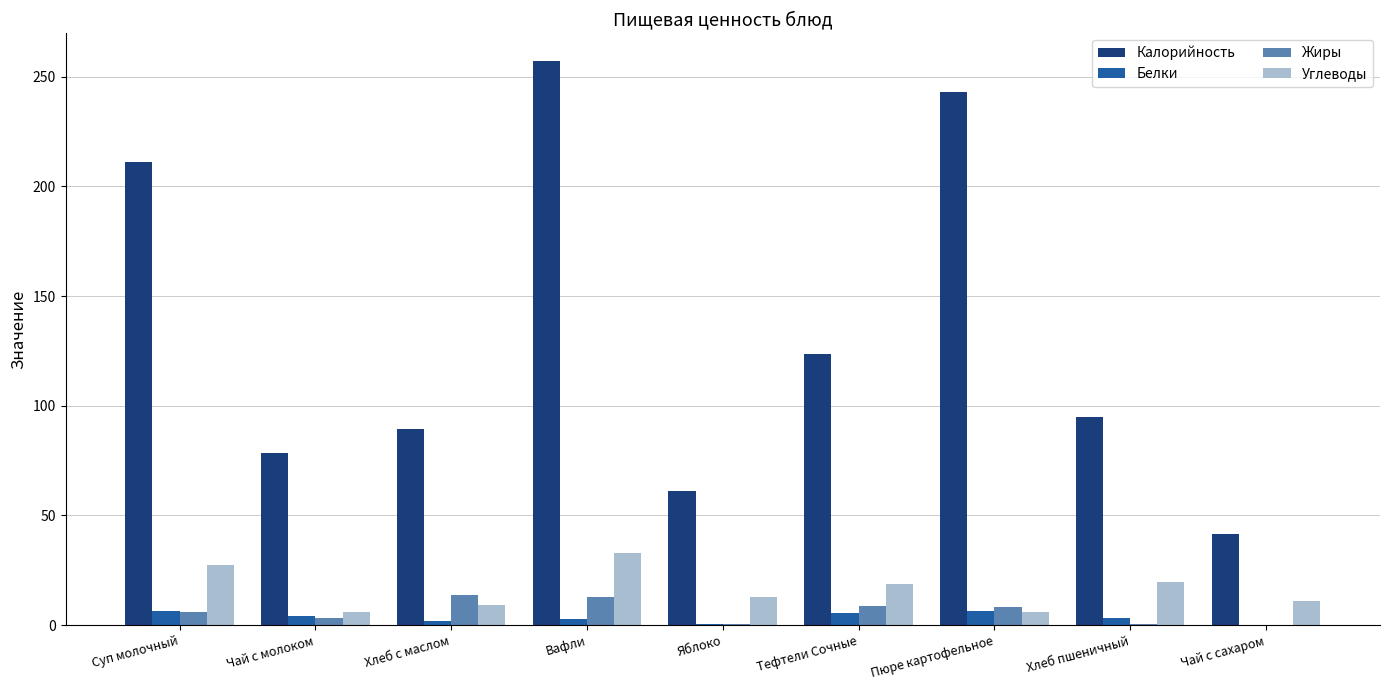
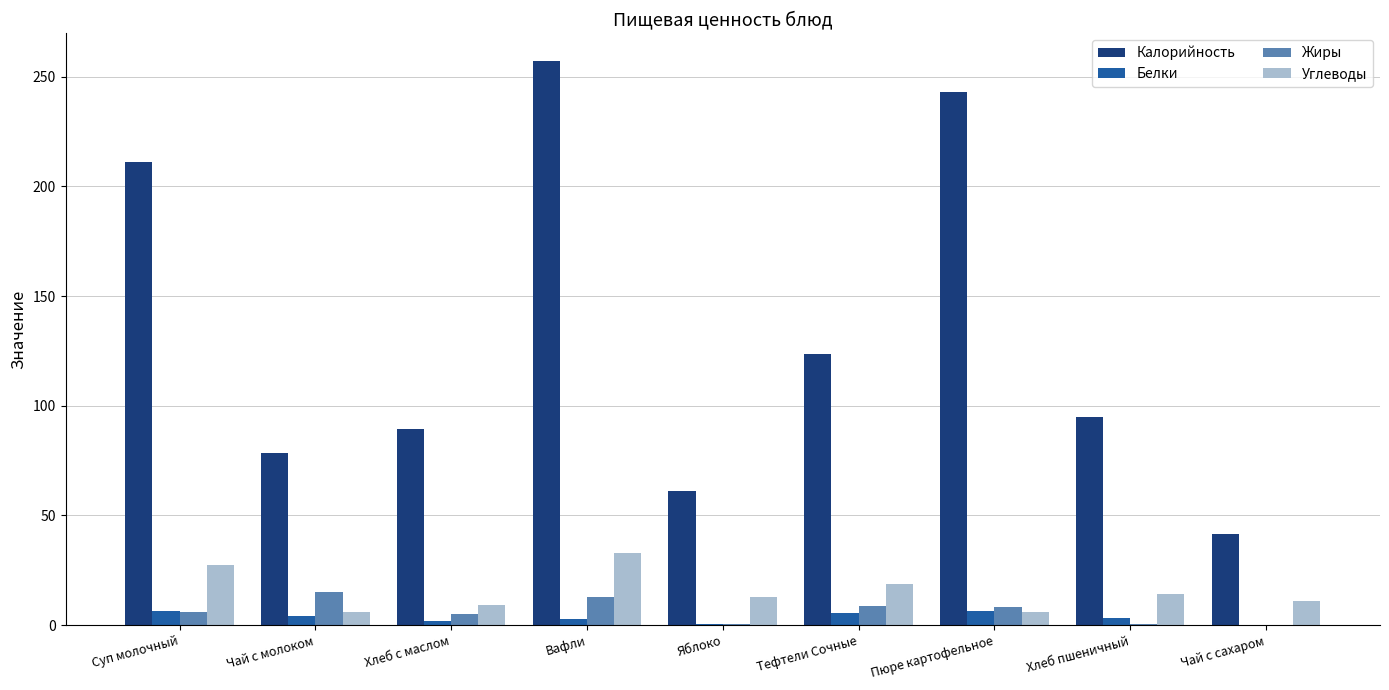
  {
    "Жиры": {
      "Суп молочный": 6,
-     "Чай с молоком": 3,
-     "Хлеб с маслом": 14,
+     "Чай с молоком": 15,
+     "Хлеб с маслом": 5,
      "Вафли": 13,
      "Тефтели Сочные": 9,
      "Пюре картофельное": 8
    },
    "Углеводы": {
      "Суп молочный": 27,
      "Чай с молоком": 6,
      "Хлеб с маслом": 9,
      "Вафли": 33,
      "Яблоко": 13,
      "Тефтели Сочные": 19,
      "Пюре картофельное": 6,
-     "Хлеб пшеничный": 20,
+     "Хлеб пшеничный": 14,
      "Чай с сахаром": 11
    }
  }
